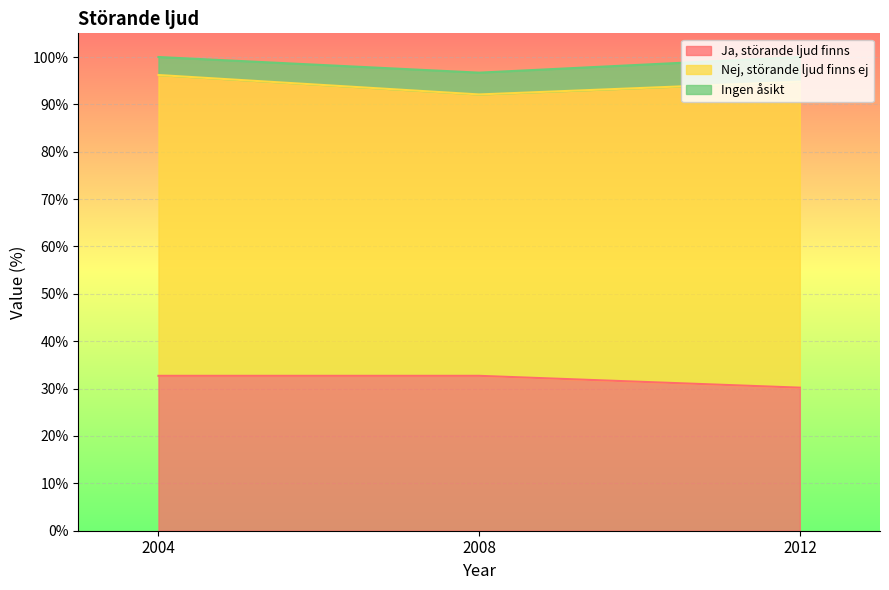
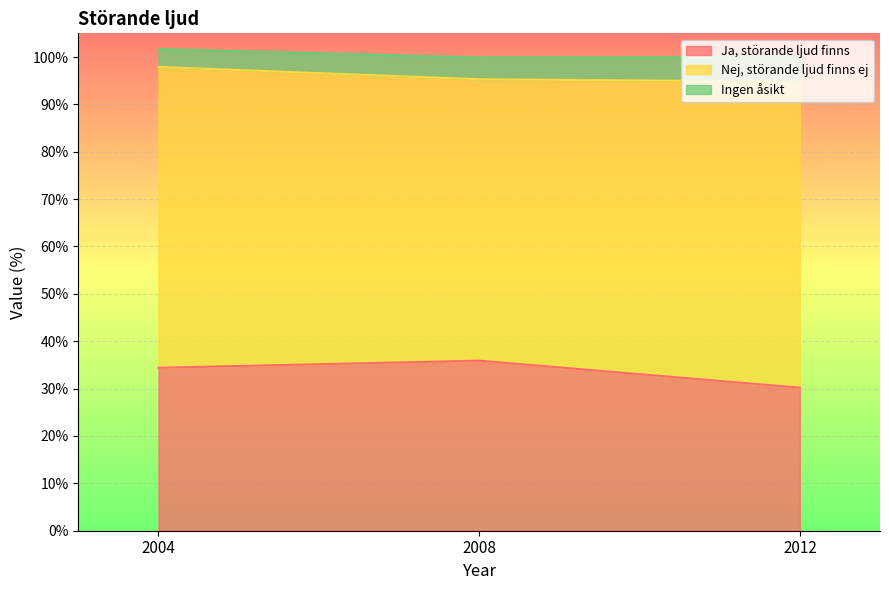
  {
    "Ja, störande ljud finns": {
-     "2004": "33%",
-     "2008": "33%",
+     "2004": "34%",
+     "2008": "36%",
      "2012": "30%"
    },
    "Nej, störande ljud finns ej": {
      "2004": "64%",
      "2008": "59%"
    },
    "Ingen åsikt": {
      "2004": "4%",
      "2008": "5%"
    }
  }
